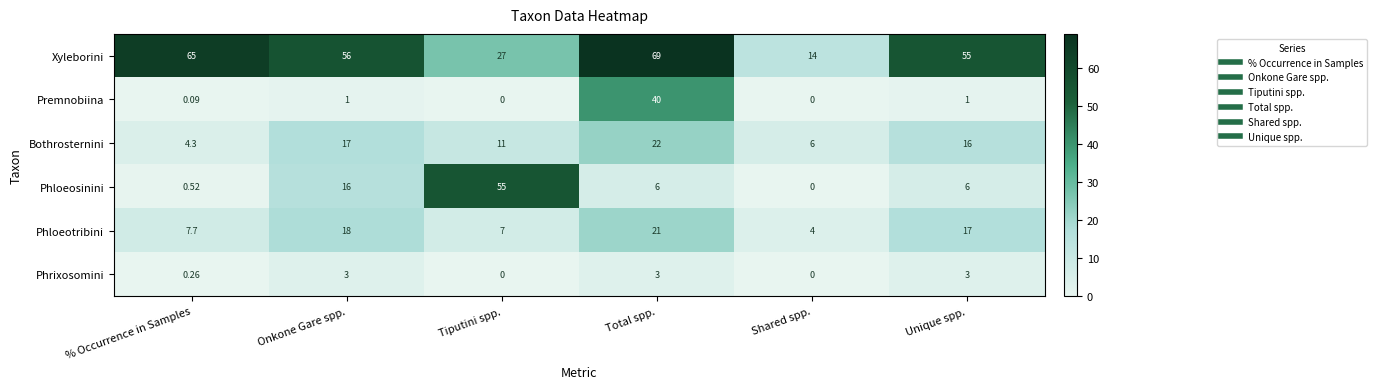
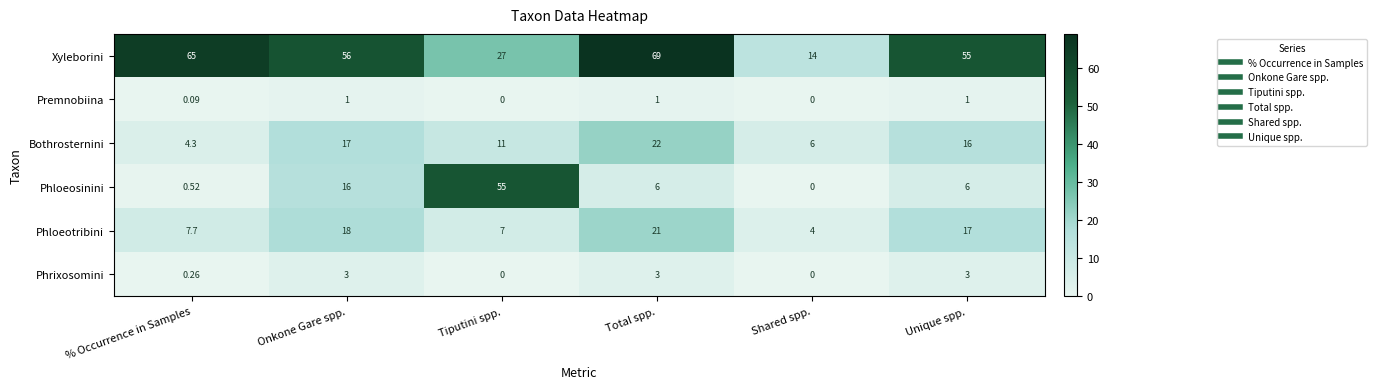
  {
    "Xyleborini": {
      "% Occurrence in Samples": 65,
      "Onkone Gare spp.": 56,
      "Tiputini spp.": 27,
      "Total spp.": 69,
      "Shared spp.": 14,
      "Unique spp.": 55
    },
    "Premnobiina": {
      "% Occurrence in Samples": 0.09,
      "Onkone Gare spp.": 1,
      "Tiputini spp.": 0,
-     "Total spp.": 40,
+     "Total spp.": 1,
      "Shared spp.": 0,
      "Unique spp.": 1
    },
    "Bothrosternini": {
      "% Occurrence in Samples": 4.3,
      "Onkone Gare spp.": 17,
      "Tiputini spp.": 11,
      "Total spp.": 22,
      "Shared spp.": 6,
      "Unique spp.": 16
    },
    "Phloeosinini": {
      "% Occurrence in Samples": 0.52,
      "Onkone Gare spp.": 16,
      "Tiputini spp.": 55,
      "Total spp.": 6,
      "Shared spp.": 0,
      "Unique spp.": 6
    },
    "Phloeotribini": {
      "% Occurrence in Samples": 7.7,
      "Onkone Gare spp.": 18,
      "Tiputini spp.": 7,
      "Total spp.": 21,
      "Shared spp.": 4,
      "Unique spp.": 17
    },
    "Phrixosomini": {
      "% Occurrence in Samples": 0.26,
      "Onkone Gare spp.": 3,
      "Tiputini spp.": 0,
      "Total spp.": 3,
      "Shared spp.": 0,
      "Unique spp.": 3
    }
  }
